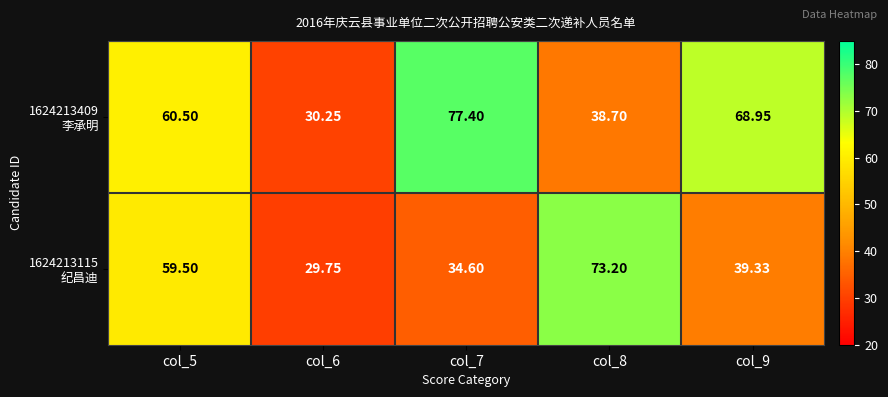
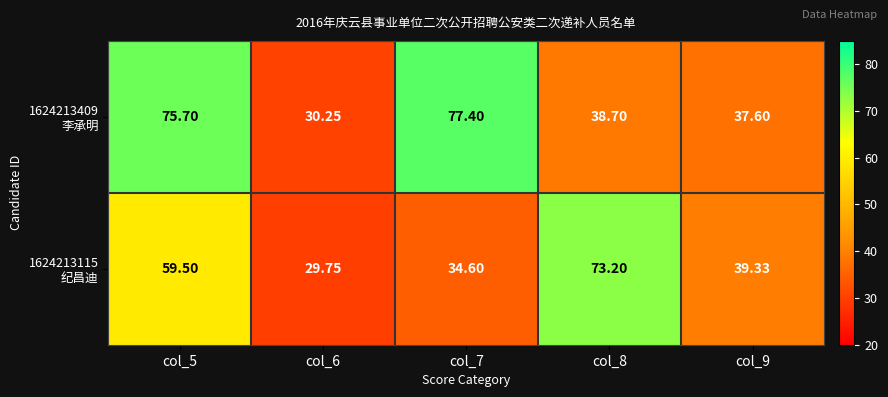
  {
    "1624213409 李承明": {
-     "col_5": 60.50,
+     "col_5": 75.70,
      "col_6": 30.25,
      "col_7": 77.40,
      "col_8": 38.70,
-     "col_9": 68.95
+     "col_9": 37.60
    },
    "1624213115 纪昌迪": {
      "col_5": 59.50,
      "col_6": 29.75,
      "col_7": 34.60,
      "col_8": 73.20,
      "col_9": 39.33
    }
  }
